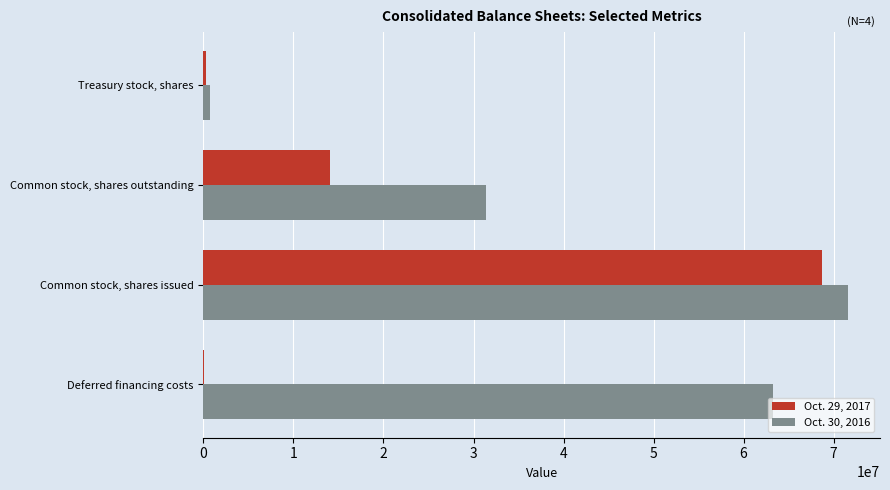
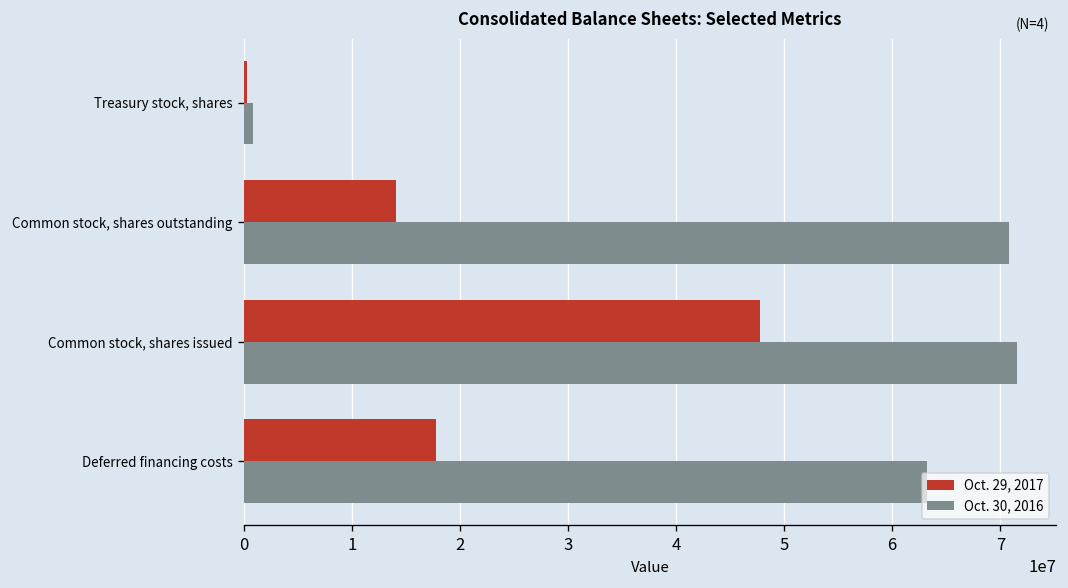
  {
    "Oct. 29, 2017": {
      "Treasury stock, shares": 0,
      "Common stock, shares outstanding": 14000000,
-     "Common stock, shares issued": 69000000,
-     "Deferred financing costs": 0
+     "Common stock, shares issued": 48000000,
+     "Deferred financing costs": 18000000
    },
    "Oct. 30, 2016": {
      "Treasury stock, shares": 1000000,
-     "Common stock, shares outstanding": 31000000,
+     "Common stock, shares outstanding": 71000000,
      "Common stock, shares issued": 72000000
    }
  }
